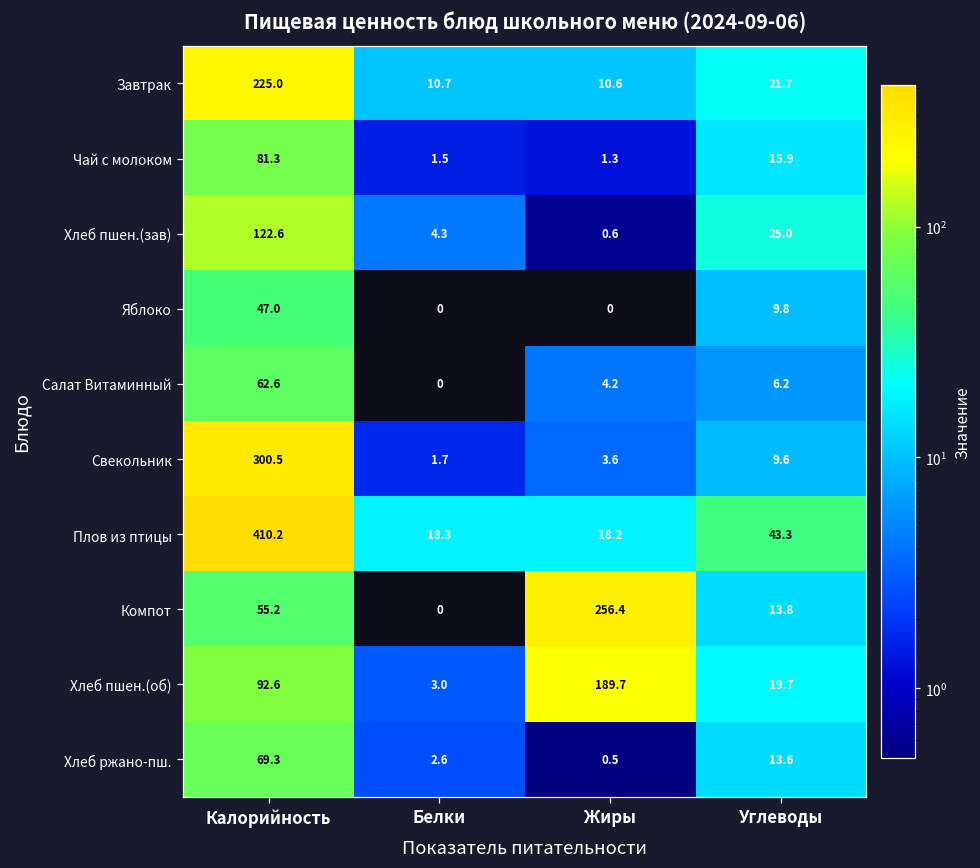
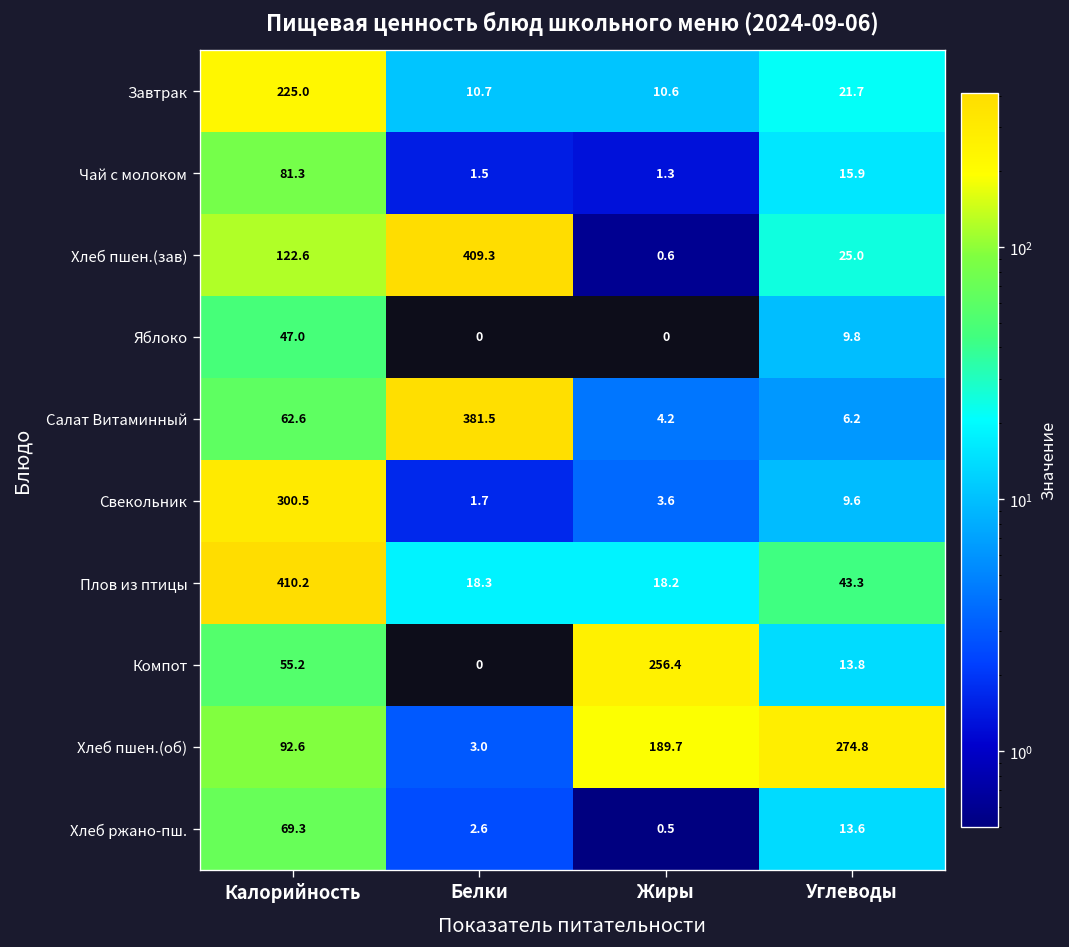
  {
    "Завтрак": {
      "Калорийность": 225.0,
      "Белки": 10.7,
      "Жиры": 10.6,
      "Углеводы": 21.7
    },
    "Чай с молоком": {
      "Калорийность": 81.3,
      "Белки": 1.5,
      "Жиры": 1.3,
      "Углеводы": 15.9
    },
    "Хлеб пшен.(зав)": {
      "Калорийность": 122.6,
-     "Белки": 4.3,
+     "Белки": 409.3,
      "Жиры": 0.6,
      "Углеводы": 25.0
    },
    "Яблоко": {
      "Калорийность": 47.0,
      "Белки": 0,
      "Жиры": 0,
      "Углеводы": 9.8
    },
    "Салат Витаминный": {
      "Калорийность": 62.6,
-     "Белки": 0,
+     "Белки": 381.5,
      "Жиры": 4.2,
      "Углеводы": 6.2
    },
    "Свекольник": {
      "Калорийность": 300.5,
      "Белки": 1.7,
      "Жиры": 3.6,
      "Углеводы": 9.6
    },
    "Плов из птицы": {
      "Калорийность": 410.2,
      "Белки": 18.3,
      "Жиры": 18.2,
      "Углеводы": 43.3
    },
    "Компот": {
      "Калорийность": 55.2,
      "Белки": 0,
      "Жиры": 256.4,
      "Углеводы": 13.8
    },
    "Хлеб пшен.(об)": {
      "Калорийность": 92.6,
      "Белки": 3.0,
      "Жиры": 189.7,
-     "Углеводы": 19.7
+     "Углеводы": 274.8
    },
    "Хлеб ржано-пш.": {
      "Калорийность": 69.3,
      "Белки": 2.6,
      "Жиры": 0.5,
      "Углеводы": 13.6
    }
  }
